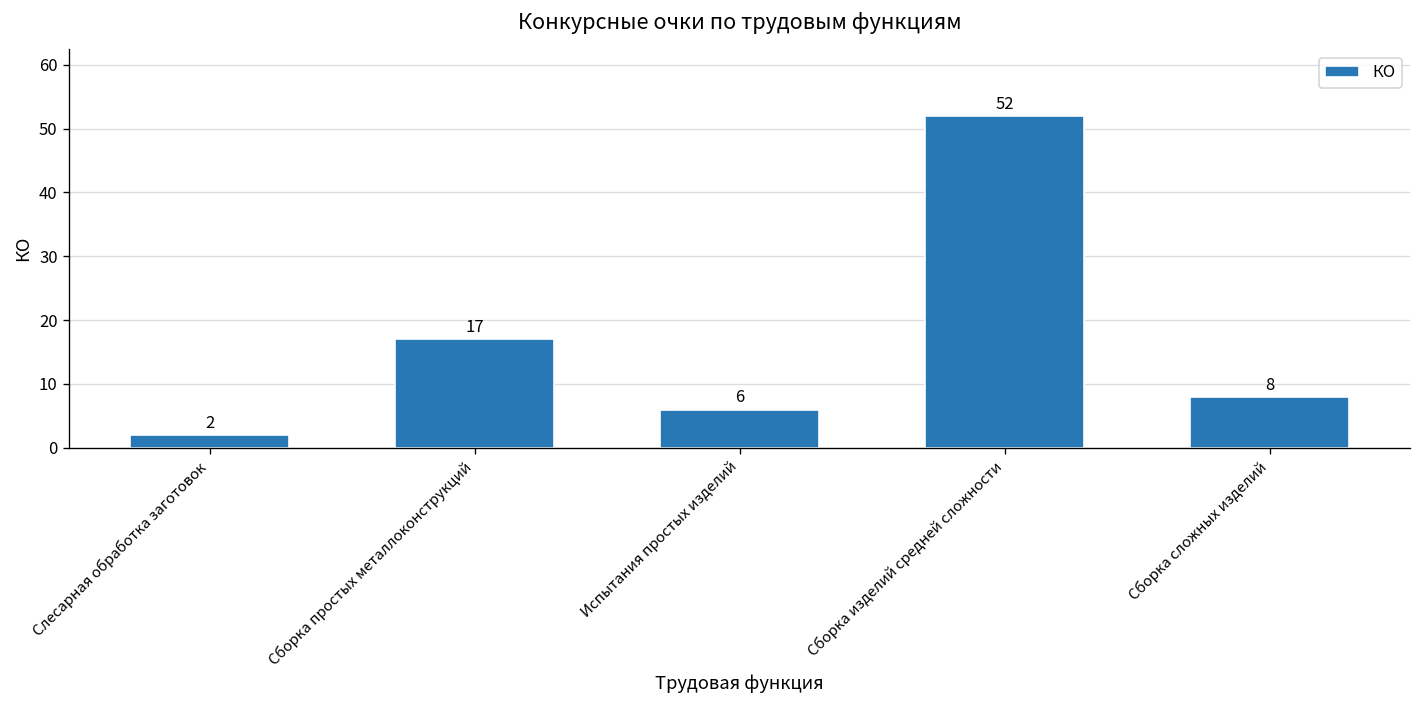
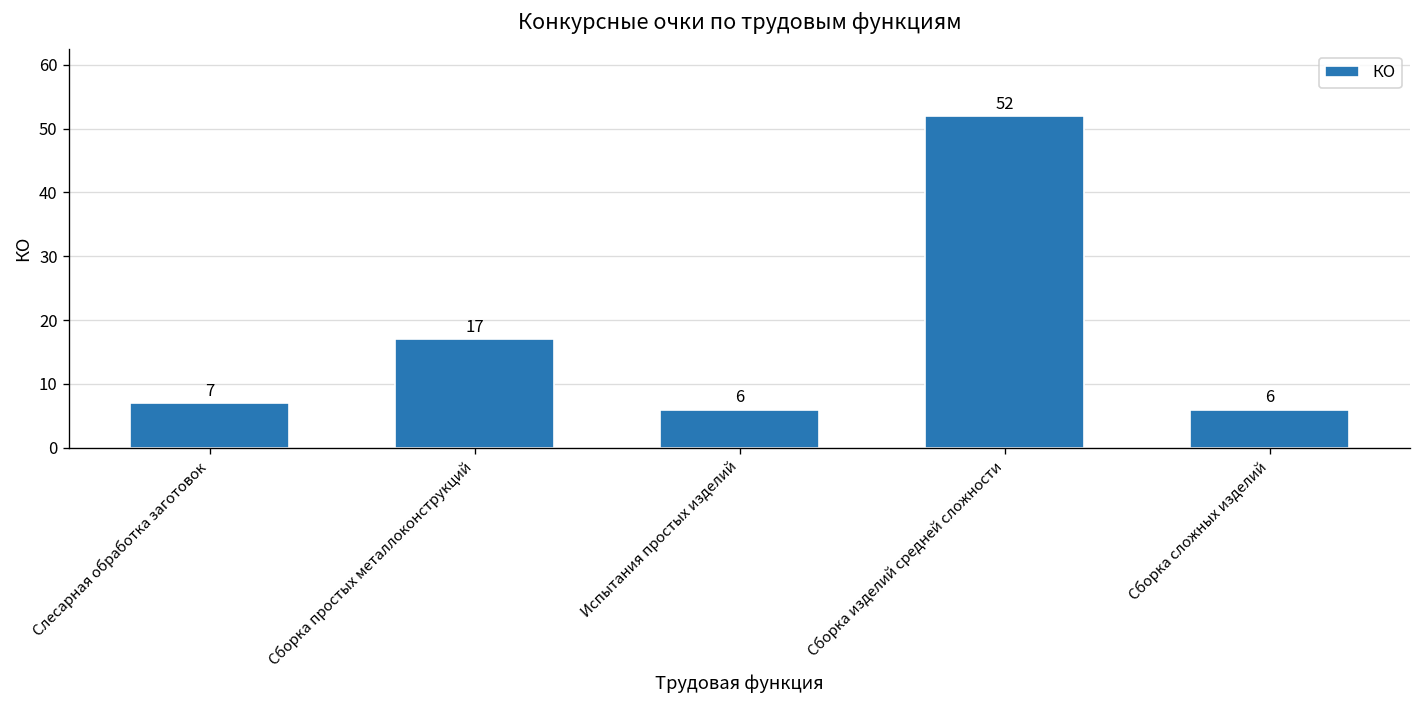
  {
-   "Слесарная обработка заготовок": 2,
+   "Слесарная обработка заготовок": 7,
    "Сборка простых металлоконструкций": 17,
    "Испытания простых изделий": 6,
    "Сборка изделий средней сложности": 52,
-   "Сборка сложных изделий": 8
+   "Сборка сложных изделий": 6
  }
